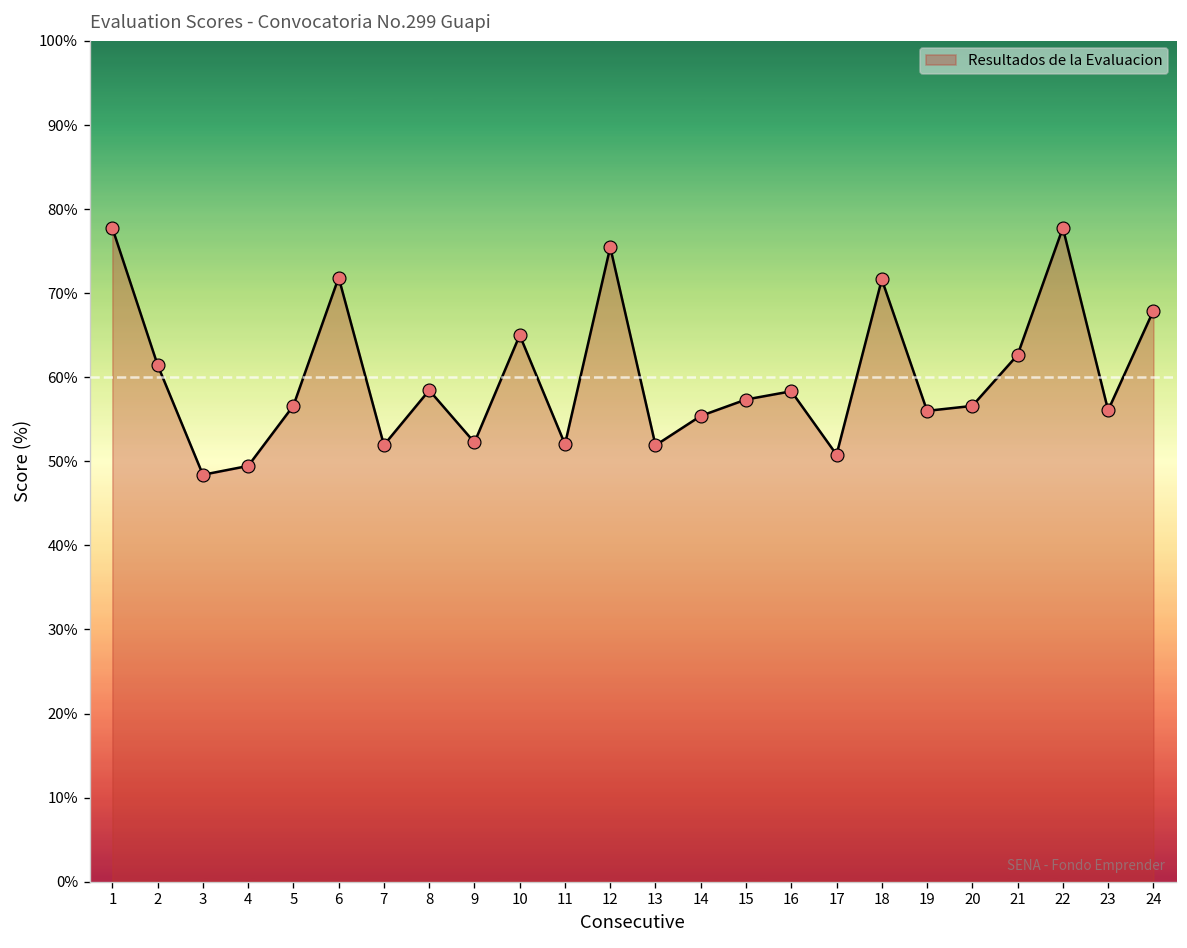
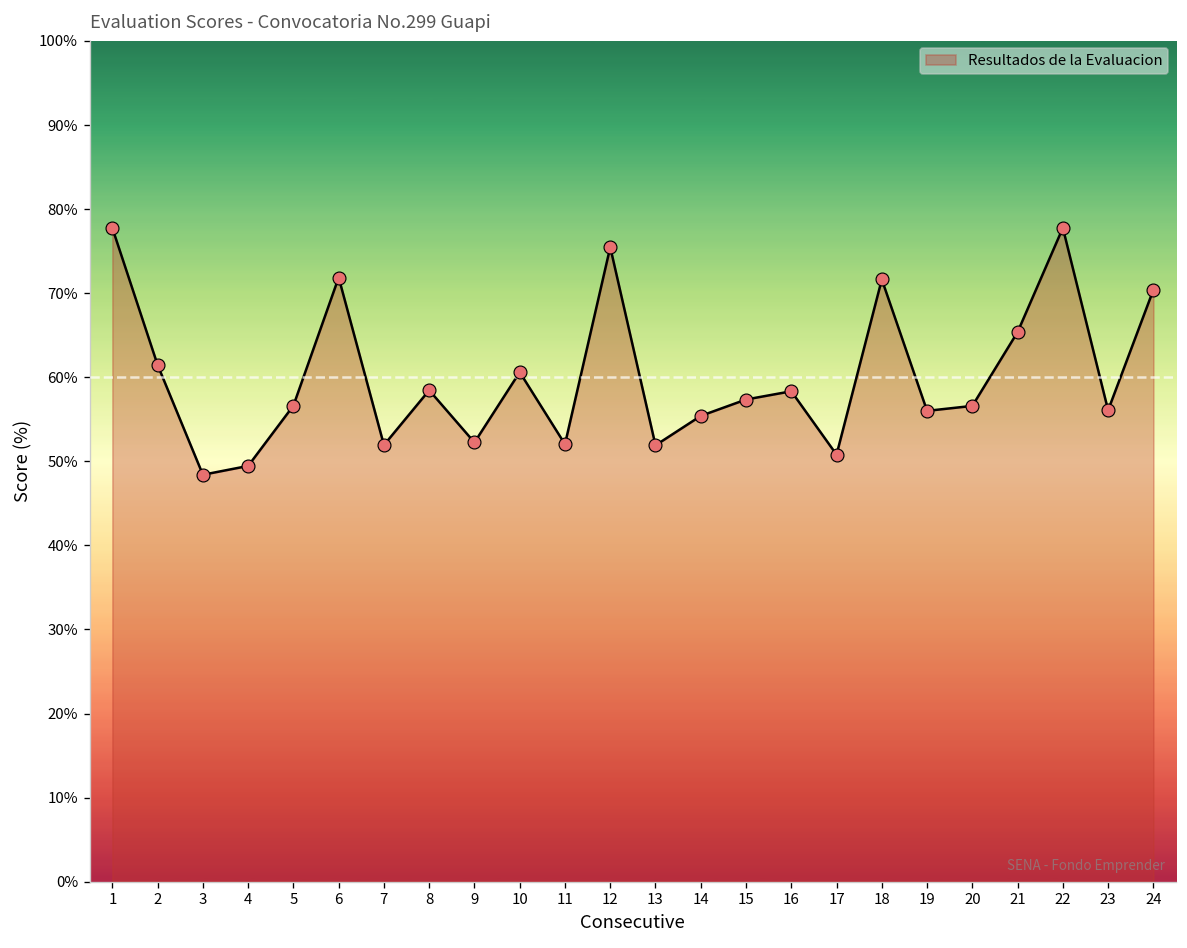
  {
    "1": "78%",
    "2": "61%",
    "3": "48%",
    "4": "49%",
    "5": "57%",
    "6": "72%",
    "7": "52%",
    "8": "58%",
    "9": "52%",
-   "10": "65%",
+   "10": "61%",
    "11": "52%",
    "12": "75%",
    "13": "52%",
    "14": "55%",
    "15": "57%",
    "16": "58%",
    "17": "51%",
    "18": "72%",
    "19": "56%",
    "20": "57%",
-   "21": "63%",
+   "21": "65%",
    "22": "78%",
    "23": "56%",
-   "24": "68%"
+   "24": "70%"
  }
